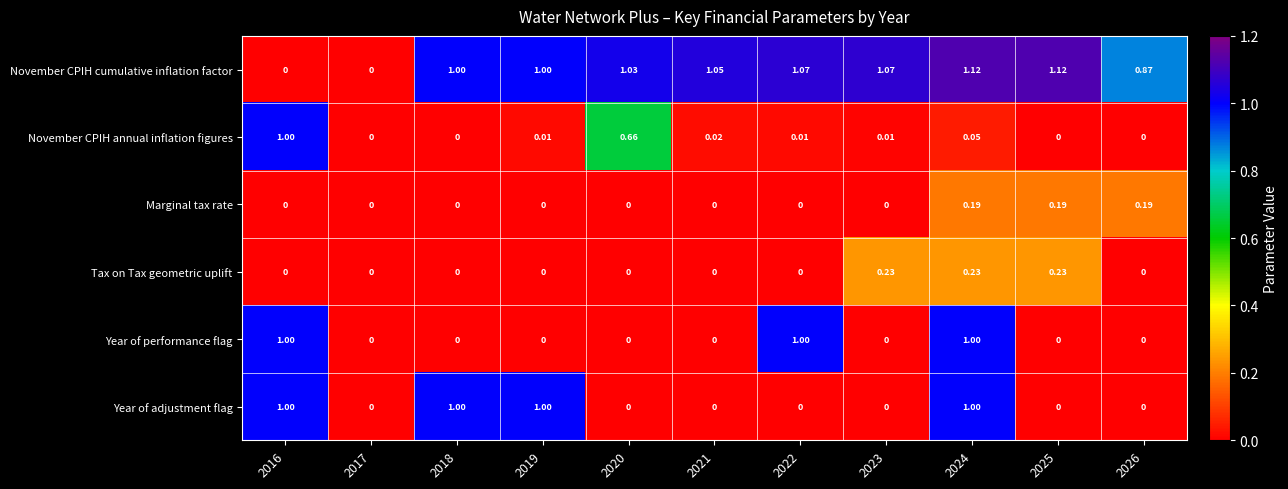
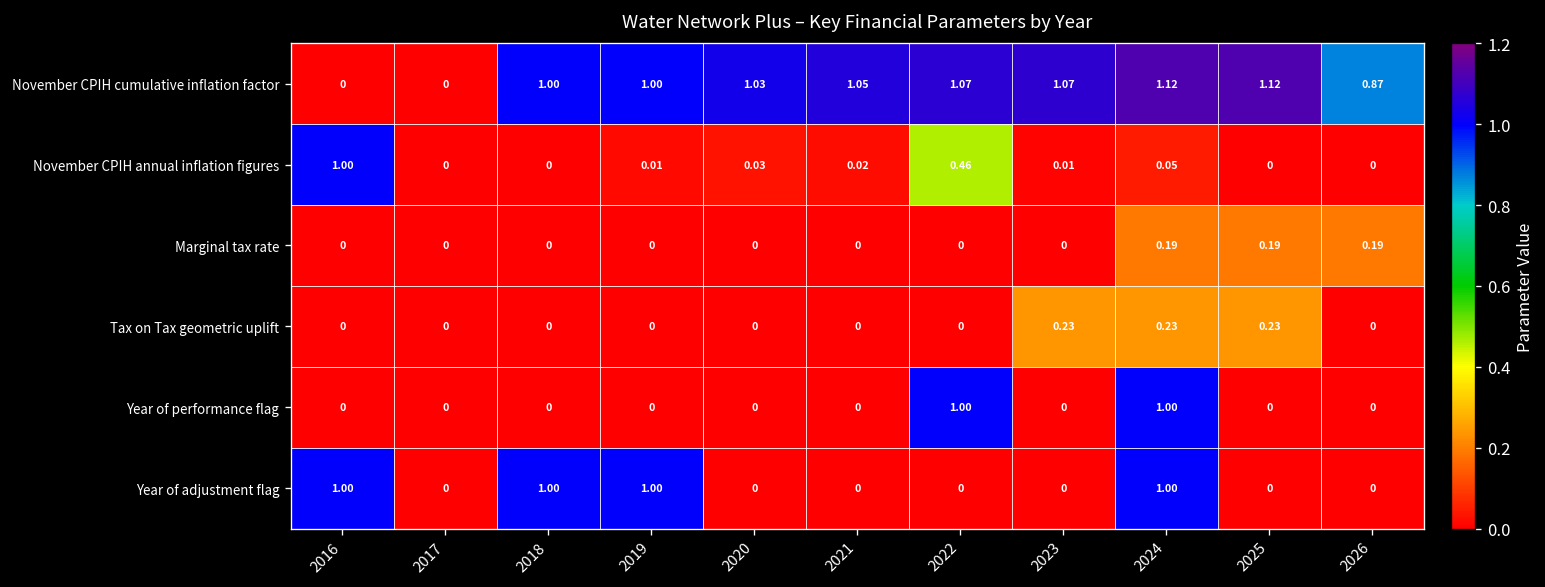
  {
    "November CPIH cumulative inflation factor": {
      "2016": 0,
      "2017": 0,
      "2018": 1.00,
      "2019": 1.00,
      "2020": 1.03,
      "2021": 1.05,
      "2022": 1.07,
      "2023": 1.07,
      "2024": 1.12,
      "2025": 1.12,
      "2026": 0.87
    },
    "November CPIH annual inflation figures": {
      "2016": 1.00,
      "2017": 0,
      "2018": 0,
      "2019": 0.01,
-     "2020": 0.66,
+     "2020": 0.03,
      "2021": 0.02,
-     "2022": 0.01,
+     "2022": 0.46,
      "2023": 0.01,
      "2024": 0.05,
      "2025": 0,
      "2026": 0
    },
    "Marginal tax rate": {
      "2016": 0,
      "2017": 0,
      "2018": 0,
      "2019": 0,
      "2020": 0,
      "2021": 0,
      "2022": 0,
      "2023": 0,
      "2024": 0.19,
      "2025": 0.19,
      "2026": 0.19
    },
    "Tax on Tax geometric uplift": {
      "2016": 0,
      "2017": 0,
      "2018": 0,
      "2019": 0,
      "2020": 0,
      "2021": 0,
      "2022": 0,
      "2023": 0.23,
      "2024": 0.23,
      "2025": 0.23,
      "2026": 0
    },
    "Year of performance flag": {
-     "2016": 1.00,
+     "2016": 0,
      "2017": 0,
      "2018": 0,
      "2019": 0,
      "2020": 0,
      "2021": 0,
      "2022": 1.00,
      "2023": 0,
      "2024": 1.00,
      "2025": 0,
      "2026": 0
    },
    "Year of adjustment flag": {
      "2016": 1.00,
      "2017": 0,
      "2018": 1.00,
      "2019": 1.00,
      "2020": 0,
      "2021": 0,
      "2022": 0,
      "2023": 0,
      "2024": 1.00,
      "2025": 0,
      "2026": 0
    }
  }
